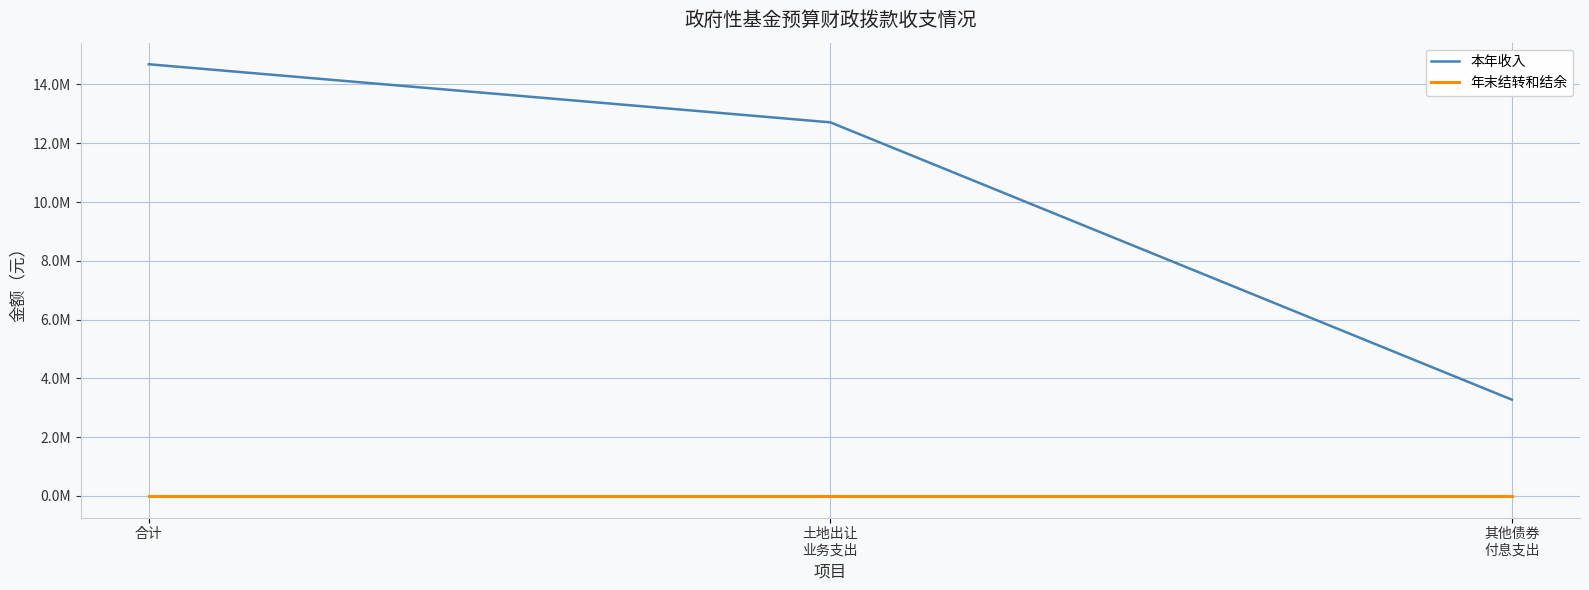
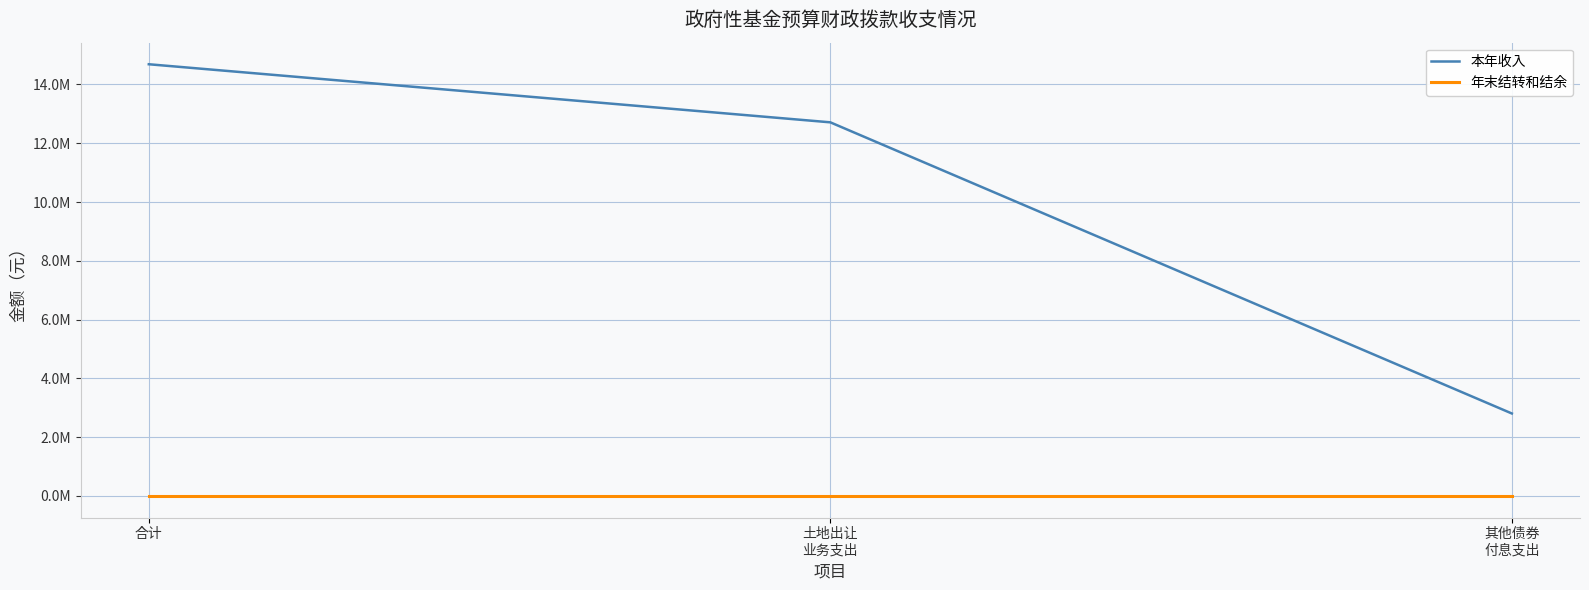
  {
    "本年收入": {
      "合计": 14700000,
      "土地出让 业务支出": 12700000,
-     "其他债券 付息支出": 3300000
+     "其他债券 付息支出": 2800000
    },
    "年末结转和结余": {
      "合计": 0,
      "土地出让 业务支出": 0,
      "其他债券 付息支出": 0
    }
  }
